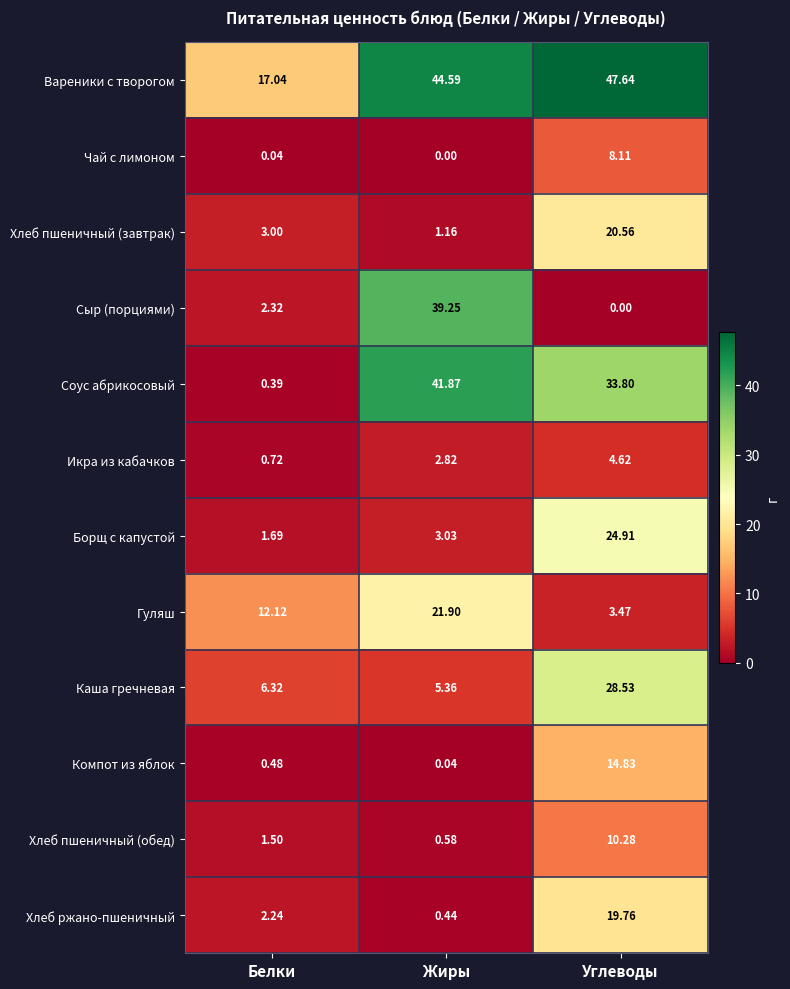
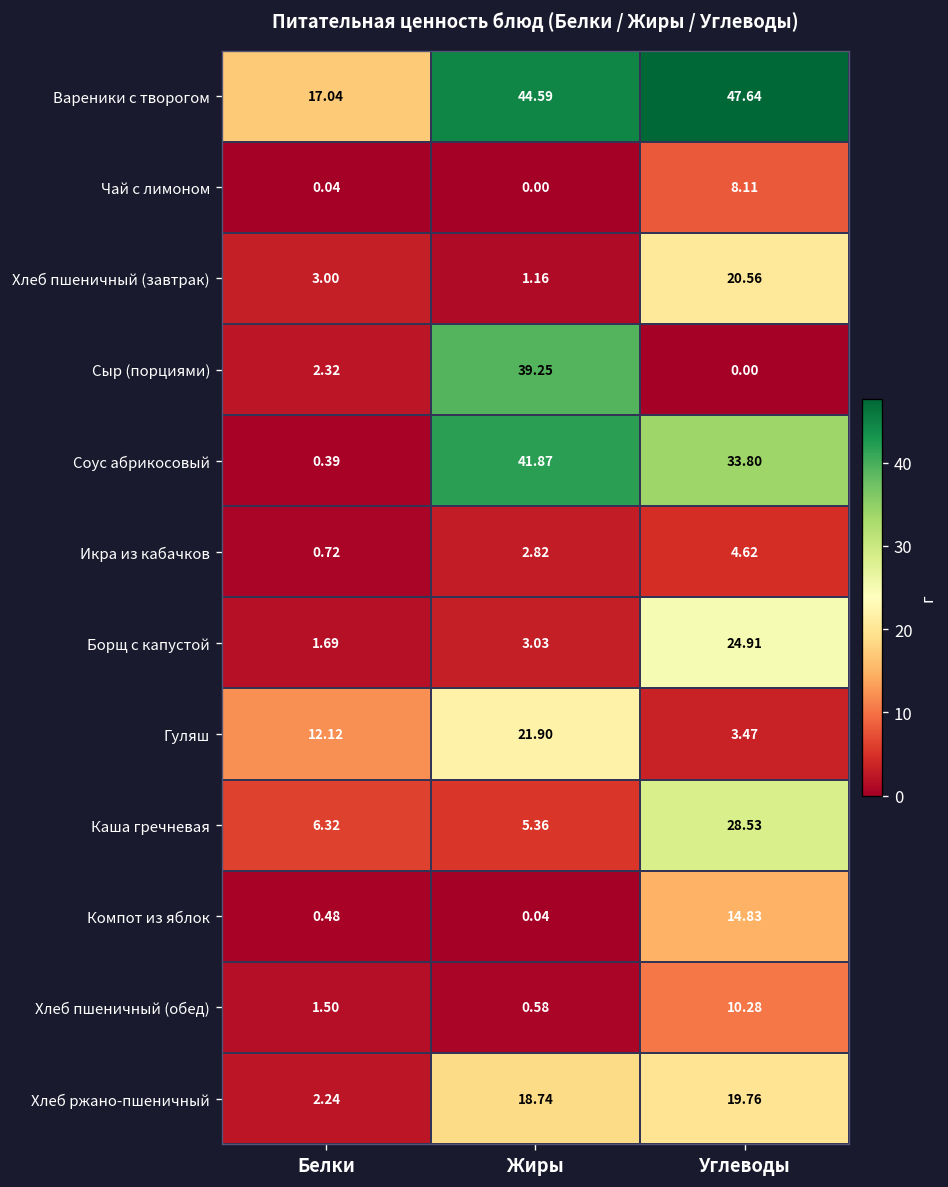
  {
    "Вареники с творогом": {
      "Белки": 17.04,
      "Жиры": 44.59,
      "Углеводы": 47.64
    },
    "Чай с лимоном": {
      "Белки": 0.04,
      "Жиры": 0.00,
      "Углеводы": 8.11
    },
    "Хлеб пшеничный (завтрак)": {
      "Белки": 3.00,
      "Жиры": 1.16,
      "Углеводы": 20.56
    },
    "Сыр (порциями)": {
      "Белки": 2.32,
      "Жиры": 39.25,
      "Углеводы": 0.00
    },
    "Соус абрикосовый": {
      "Белки": 0.39,
      "Жиры": 41.87,
      "Углеводы": 33.80
    },
    "Икра из кабачков": {
      "Белки": 0.72,
      "Жиры": 2.82,
      "Углеводы": 4.62
    },
    "Борщ с капустой": {
      "Белки": 1.69,
      "Жиры": 3.03,
      "Углеводы": 24.91
    },
    "Гуляш": {
      "Белки": 12.12,
      "Жиры": 21.90,
      "Углеводы": 3.47
    },
    "Каша гречневая": {
      "Белки": 6.32,
      "Жиры": 5.36,
      "Углеводы": 28.53
    },
    "Компот из яблок": {
      "Белки": 0.48,
      "Жиры": 0.04,
      "Углеводы": 14.83
    },
    "Хлеб пшеничный (обед)": {
      "Белки": 1.50,
      "Жиры": 0.58,
      "Углеводы": 10.28
    },
    "Хлеб ржано-пшеничный": {
      "Белки": 2.24,
-     "Жиры": 0.44,
+     "Жиры": 18.74,
      "Углеводы": 19.76
    }
  }
